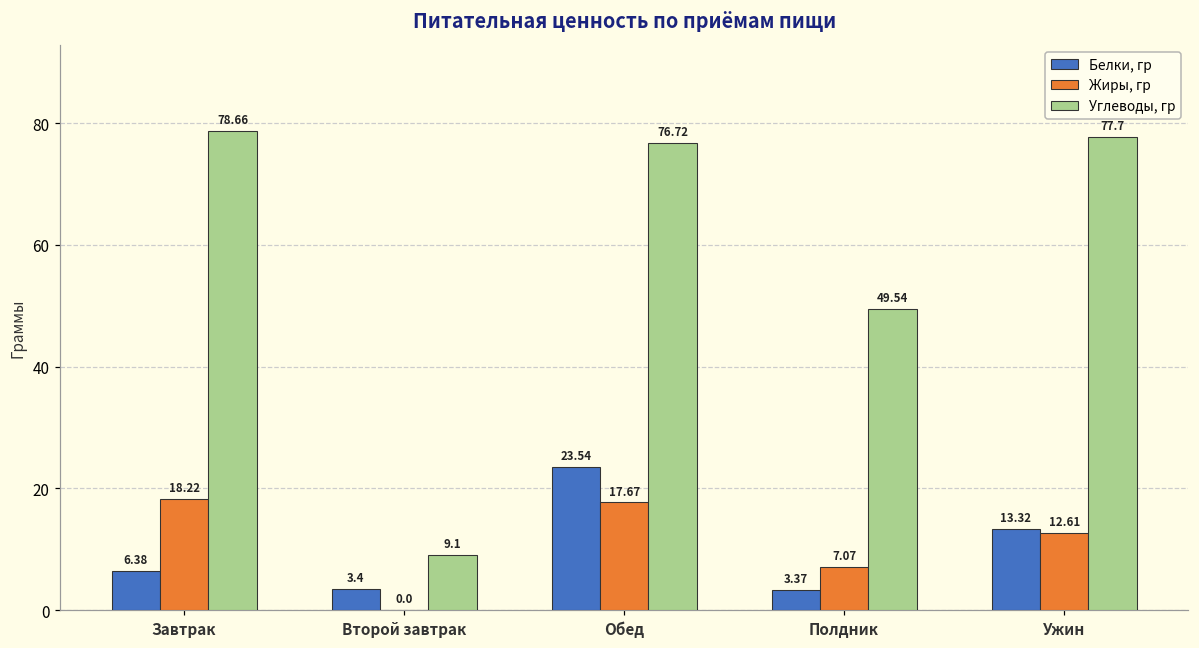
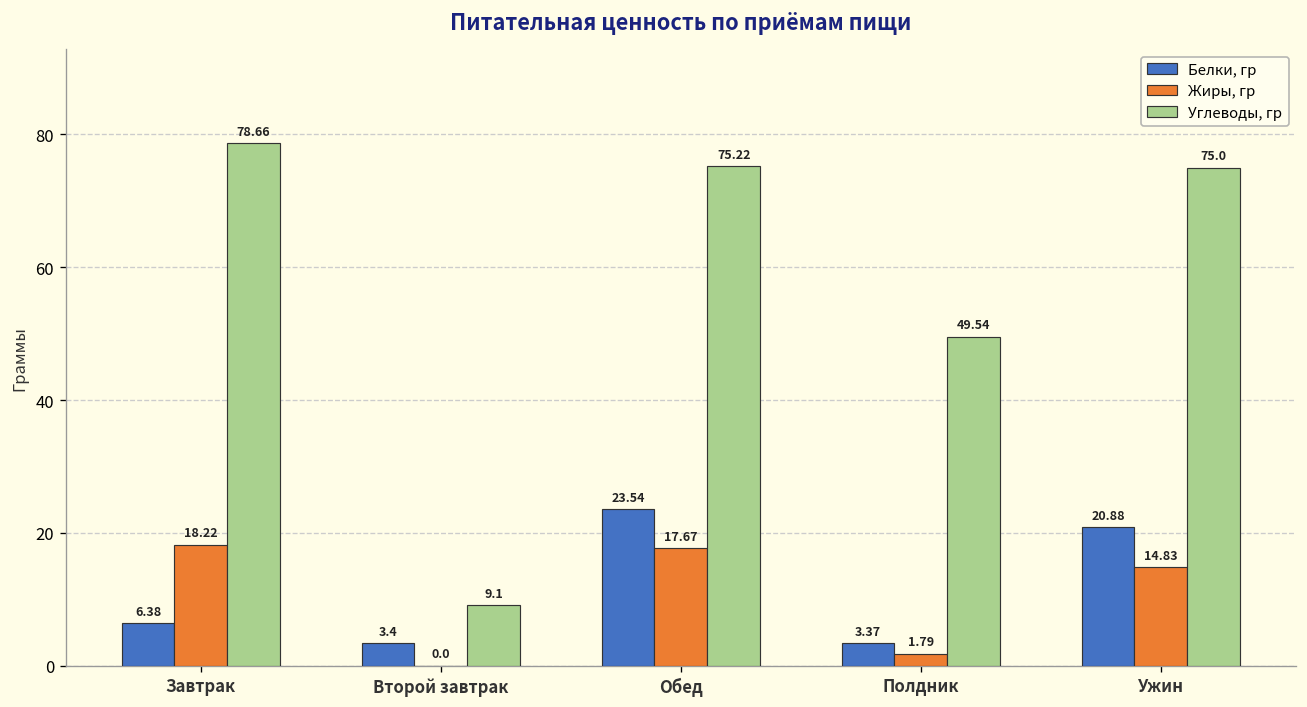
  {
    "Белки, гр": {
      "Завтрак": 6.38,
      "Второй завтрак": 3.4,
      "Обед": 23.54,
      "Полдник": 3.37,
-     "Ужин": 13.32
+     "Ужин": 20.88
    },
    "Жиры, гр": {
      "Завтрак": 18.22,
      "Второй завтрак": 0.0,
      "Обед": 17.67,
-     "Полдник": 7.07,
-     "Ужин": 12.61
+     "Полдник": 1.79,
+     "Ужин": 14.83
    },
    "Углеводы, гр": {
      "Завтрак": 78.66,
      "Второй завтрак": 9.1,
-     "Обед": 76.72,
+     "Обед": 75.22,
      "Полдник": 49.54,
-     "Ужин": 77.7
+     "Ужин": 75.0
    }
  }
